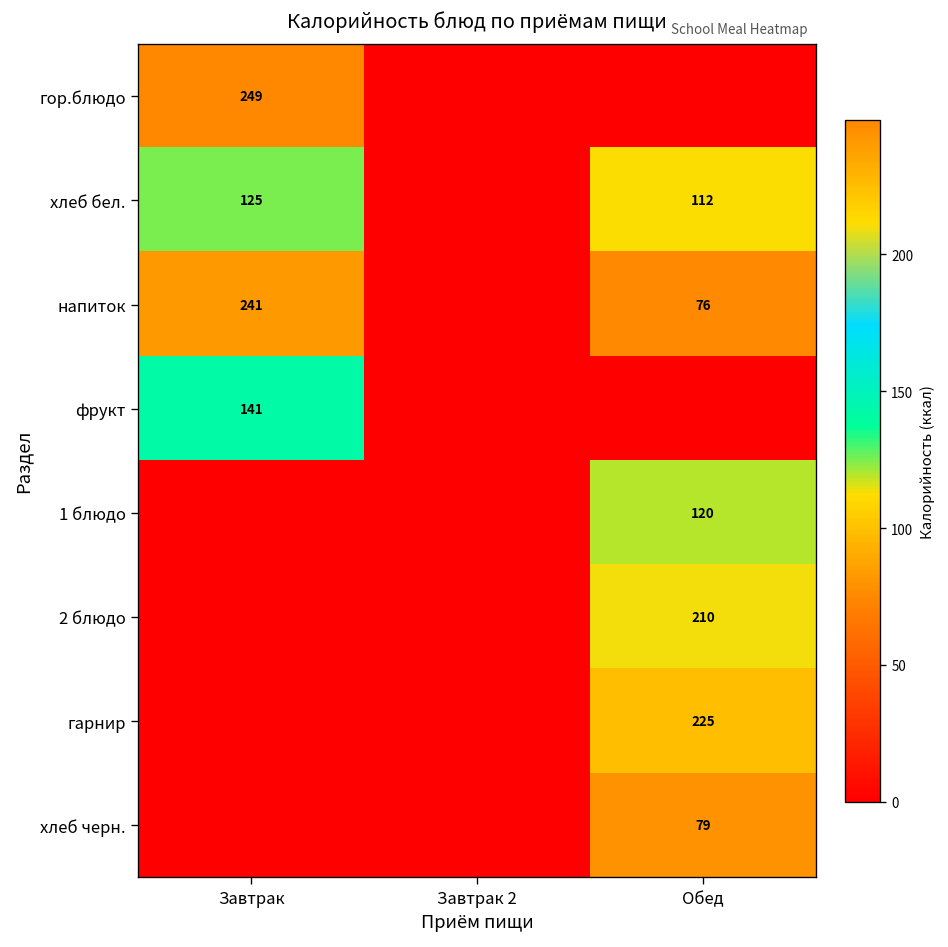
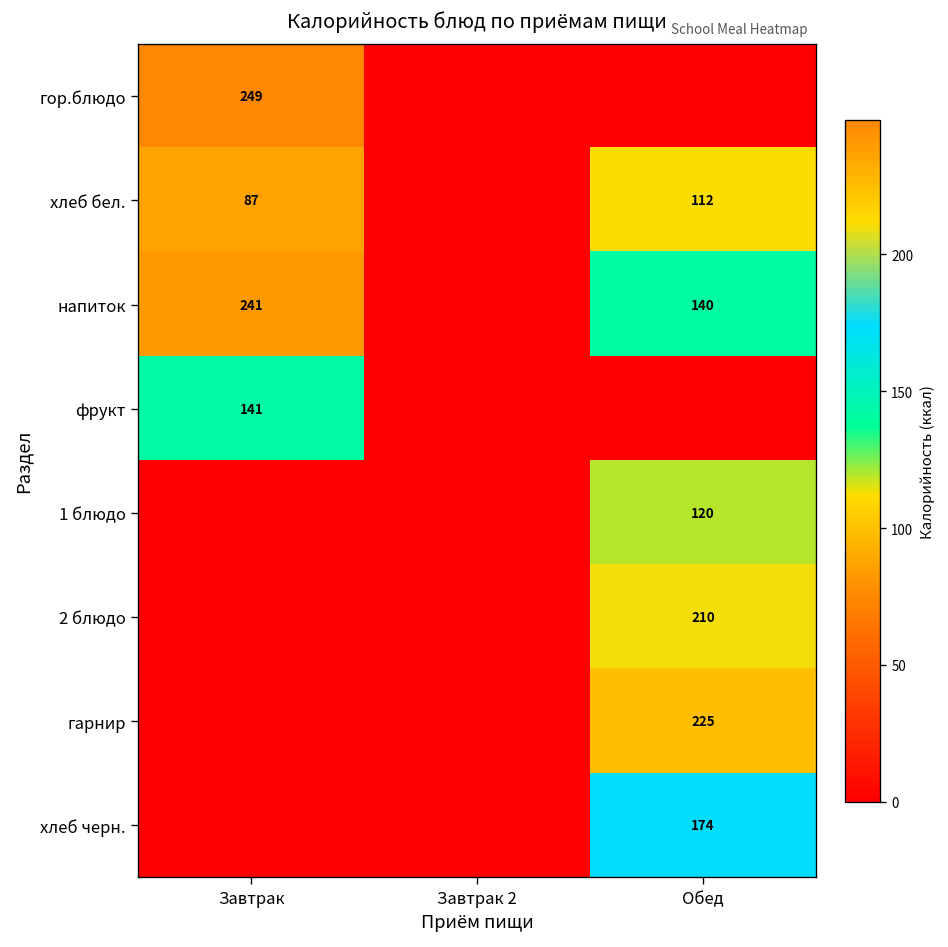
  {
    "гор.блюдо": {
      "Завтрак": 249
    },
    "хлеб бел.": {
-     "Завтрак": 125,
+     "Завтрак": 87,
      "Обед": 112
    },
    "напиток": {
      "Завтрак": 241,
-     "Обед": 76
+     "Обед": 140
    },
    "фрукт": {
      "Завтрак": 141
    },
    "1 блюдо": {
      "Обед": 120
    },
    "2 блюдо": {
      "Обед": 210
    },
    "гарнир": {
      "Обед": 225
    },
    "хлеб черн.": {
-     "Обед": 79
+     "Обед": 174
    }
  }
